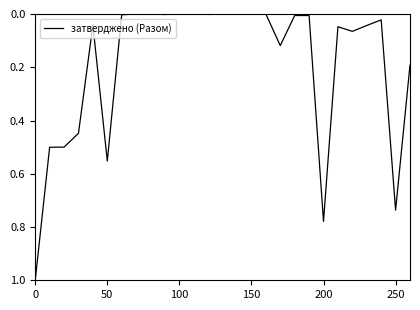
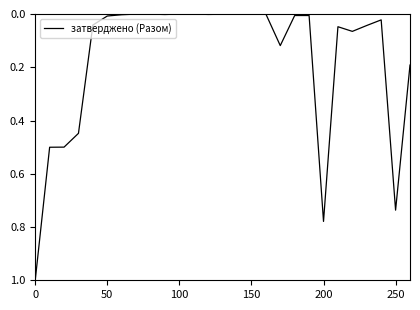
  {
    "0": 1.00,
-   "50": 0.55,
+   "50": 0.01,
    "100": 0.00,
    "150": 0.00,
    "200": 0.78,
    "250": 0.74
  }
